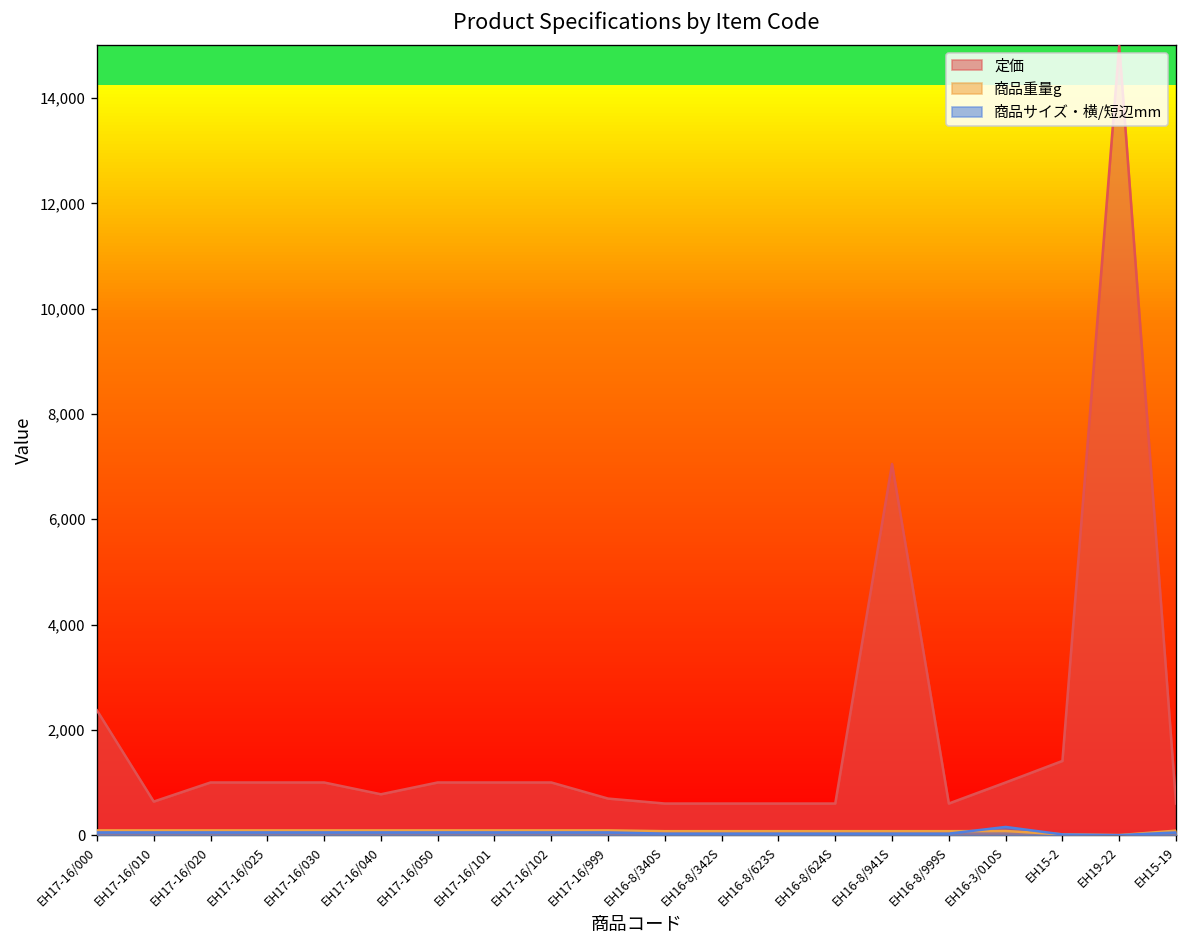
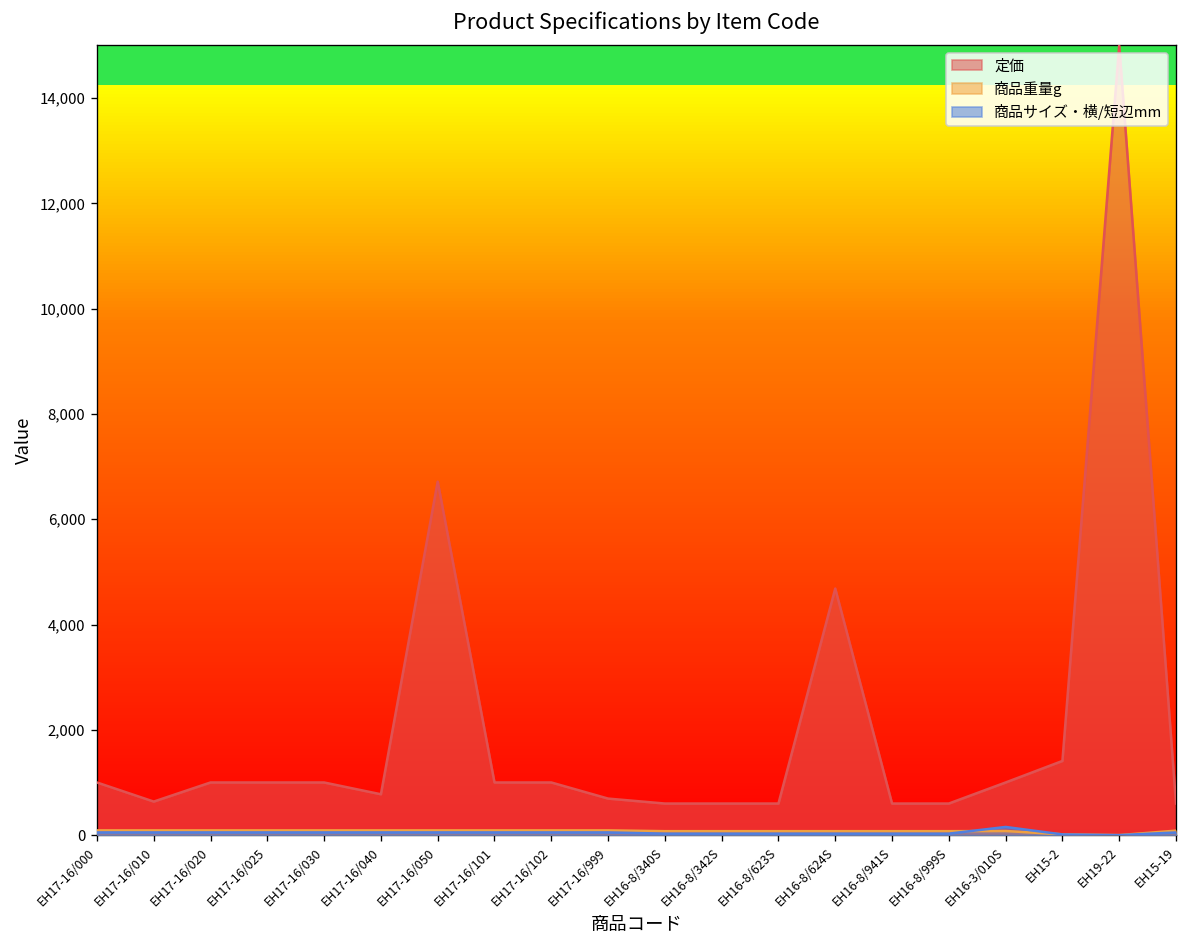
  {
    "定価": {
-     "EH17-16/000": "2,400",
+     "EH17-16/000": "1,000",
      "EH17-16/010": "600",
      "EH17-16/020": "1,000",
      "EH17-16/025": "1,000",
      "EH17-16/030": "1,000",
      "EH17-16/040": "800",
-     "EH17-16/050": "1,000",
+     "EH17-16/050": "6,700",
      "EH17-16/101": "1,000",
      "EH17-16/102": "1,000",
      "EH17-16/999": "700",
      "EH16-8/340S": "600",
      "EH16-8/342S": "600",
      "EH16-8/623S": "600",
-     "EH16-8/624S": "600",
-     "EH16-8/941S": "7,100",
+     "EH16-8/624S": "4,700",
+     "EH16-8/941S": "600",
      "EH16-8/999S": "600",
      "EH16-3/010S": "1,000",
      "EH15-2": "1,400",
      "EH19-22": "15,000",
      "EH15-19": "600"
    },
    "商品重量g": {
      "EH16-3/010S": "100"
    },
    "商品サイズ・横/短辺mm": {
      "EH16-3/010S": "200"
    }
  }
